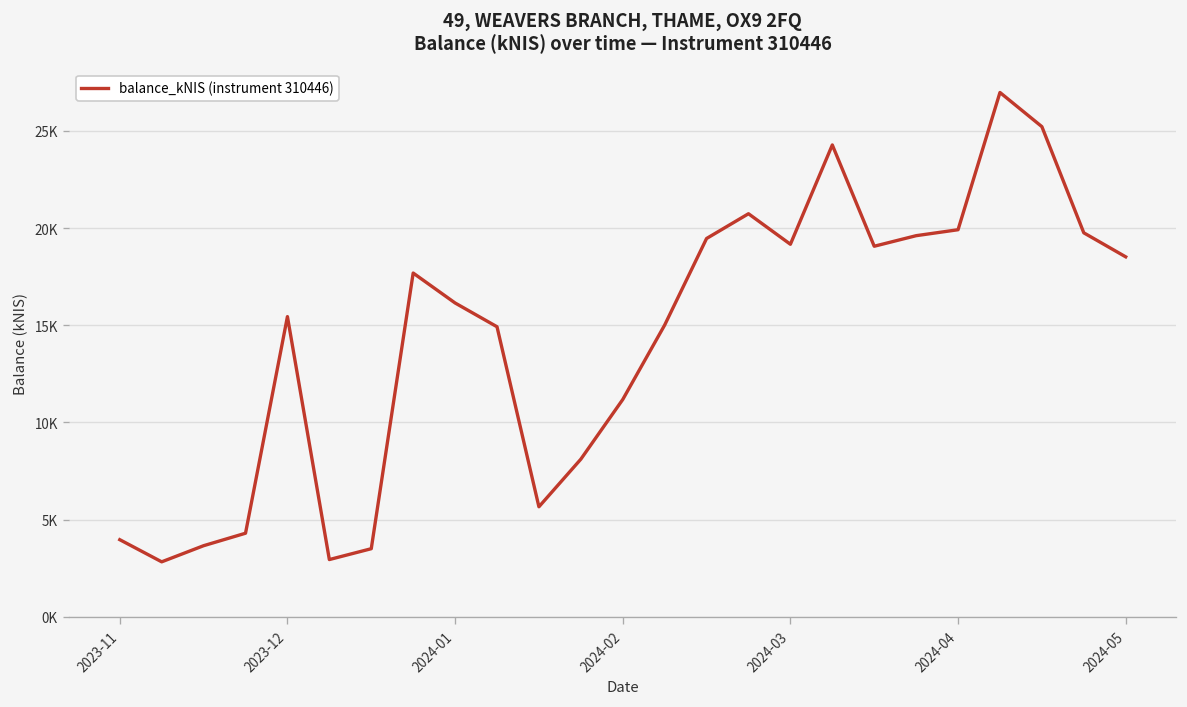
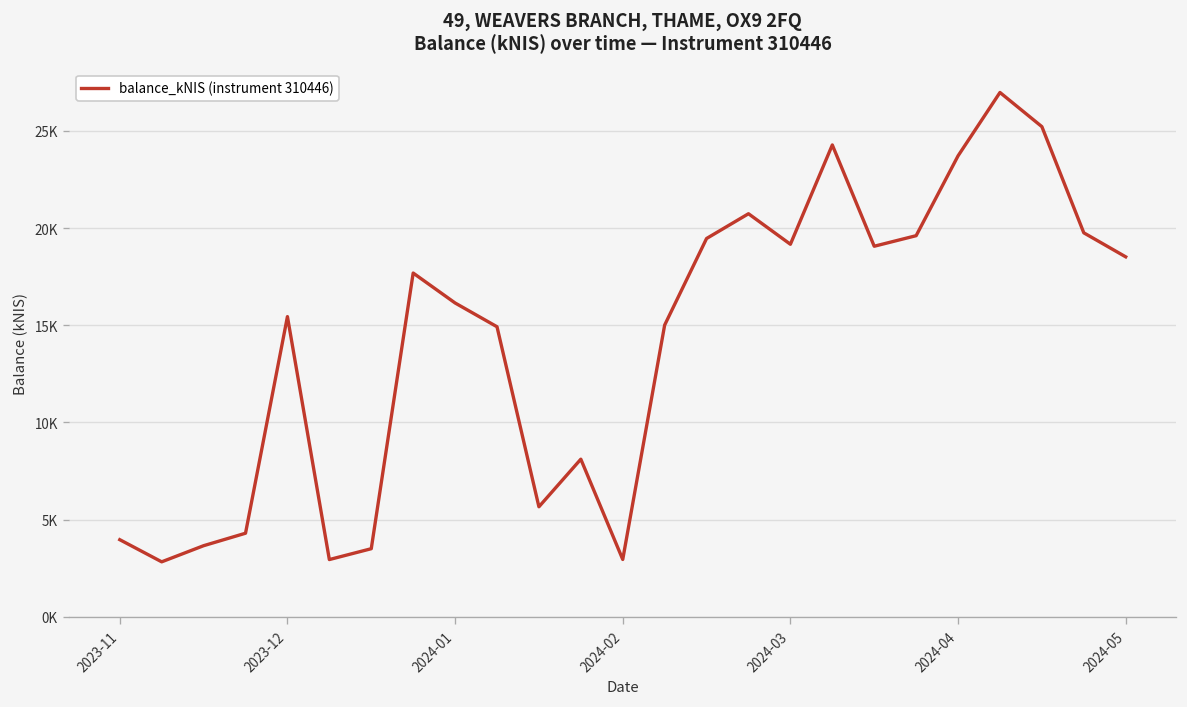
  {
    "2023-11": 4000,
    "2023-12": 15400,
    "2024-01": 16100,
-   "2024-02": 11200,
+   "2024-02": 3000,
    "2024-03": 19200,
-   "2024-04": 19900,
+   "2024-04": 23700,
    "2024-05": 18500
  }
